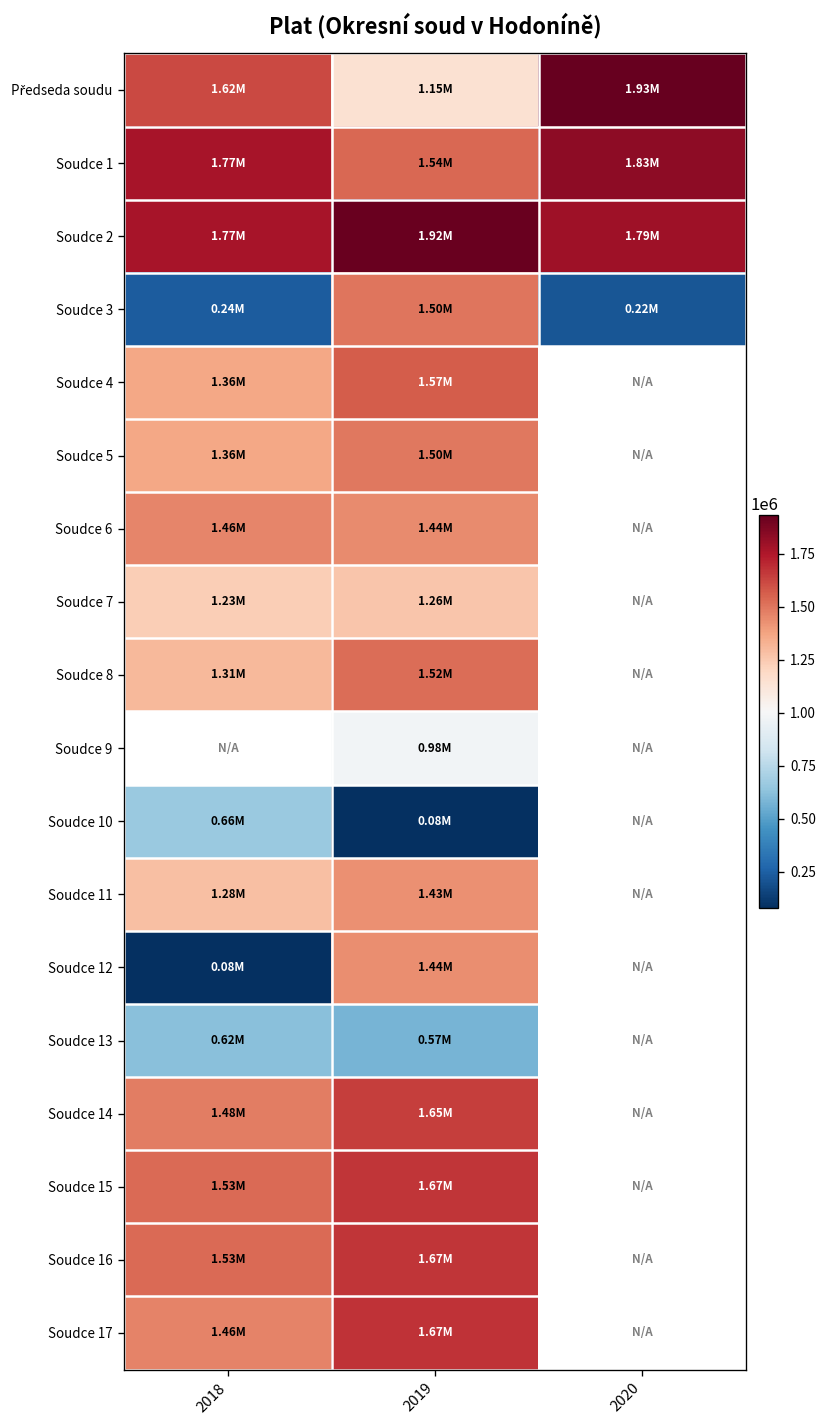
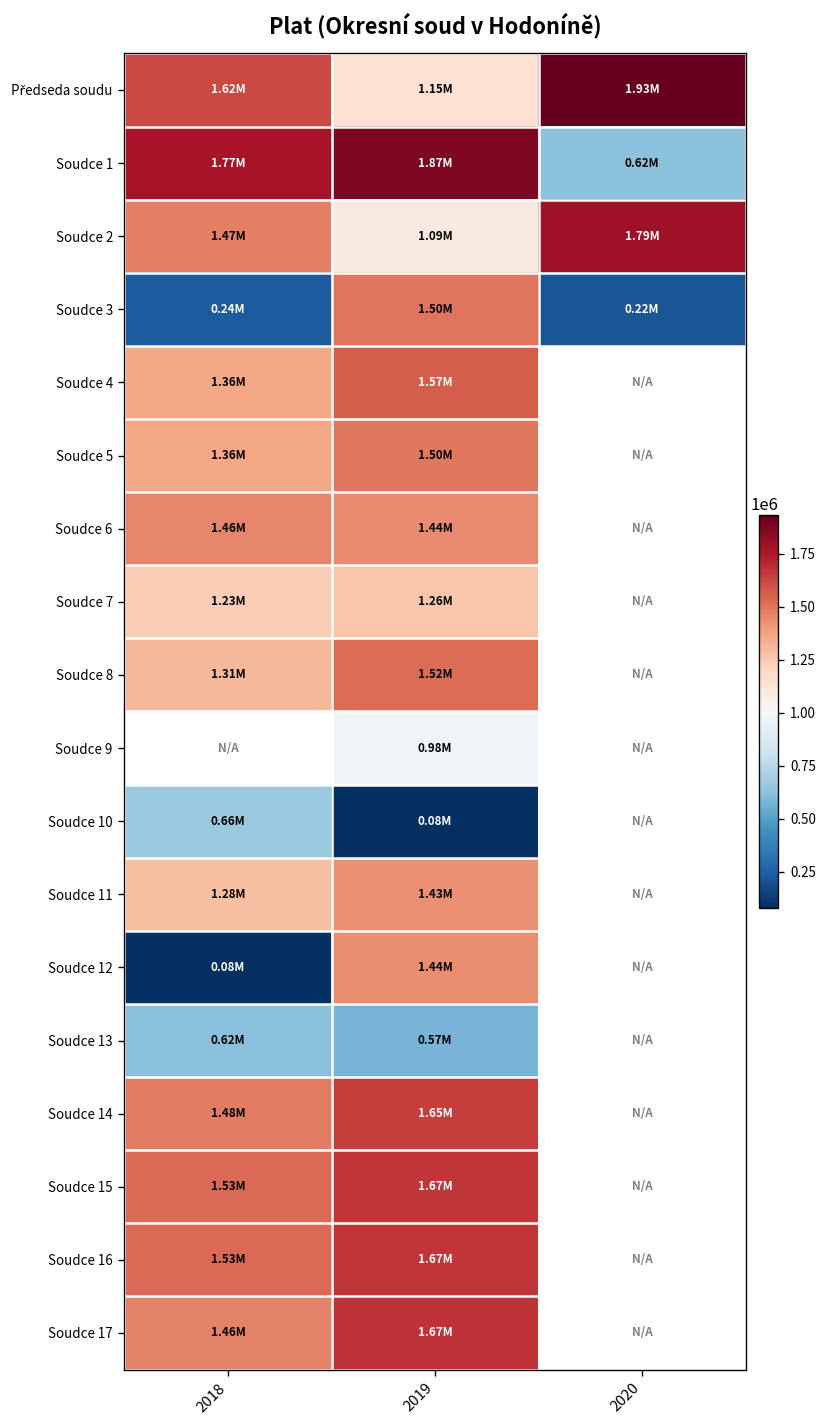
  {
    "Předseda soudu": {
      "2018": "1.62M",
      "2019": "1.15M",
      "2020": "1.93M"
    },
    "Soudce 1": {
      "2018": "1.77M",
-     "2019": "1.54M",
-     "2020": "1.83M"
+     "2019": "1.87M",
+     "2020": "0.62M"
    },
    "Soudce 2": {
-     "2018": "1.77M",
-     "2019": "1.92M",
+     "2018": "1.47M",
+     "2019": "1.09M",
      "2020": "1.79M"
    },
    "Soudce 3": {
      "2018": "0.24M",
      "2019": "1.50M",
      "2020": "0.22M"
    },
    "Soudce 4": {
      "2018": "1.36M",
      "2019": "1.57M"
    },
    "Soudce 5": {
      "2018": "1.36M",
      "2019": "1.50M"
    },
    "Soudce 6": {
      "2018": "1.46M",
      "2019": "1.44M"
    },
    "Soudce 7": {
      "2018": "1.23M",
      "2019": "1.26M"
    },
    "Soudce 8": {
      "2018": "1.31M",
      "2019": "1.52M"
    },
    "Soudce 9": {
      "2019": "0.98M"
    },
    "Soudce 10": {
      "2018": "0.66M",
      "2019": "0.08M"
    },
    "Soudce 11": {
      "2018": "1.28M",
      "2019": "1.43M"
    },
    "Soudce 12": {
      "2018": "0.08M",
      "2019": "1.44M"
    },
    "Soudce 13": {
      "2018": "0.62M",
      "2019": "0.57M"
    },
    "Soudce 14": {
      "2018": "1.48M",
      "2019": "1.65M"
    },
    "Soudce 15": {
      "2018": "1.53M",
      "2019": "1.67M"
    },
    "Soudce 16": {
      "2018": "1.53M",
      "2019": "1.67M"
    },
    "Soudce 17": {
      "2018": "1.46M",
      "2019": "1.67M"
    }
  }
